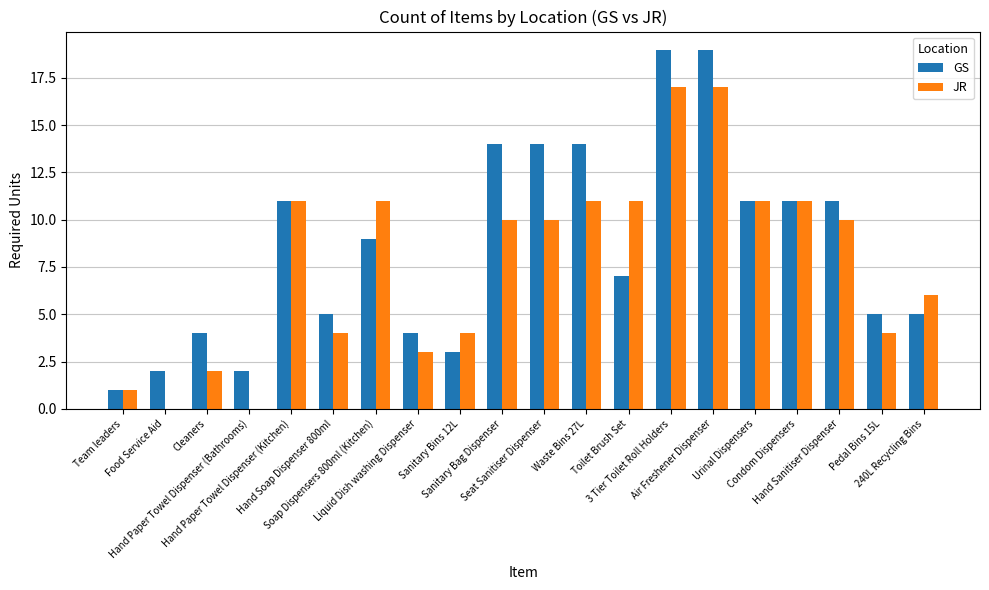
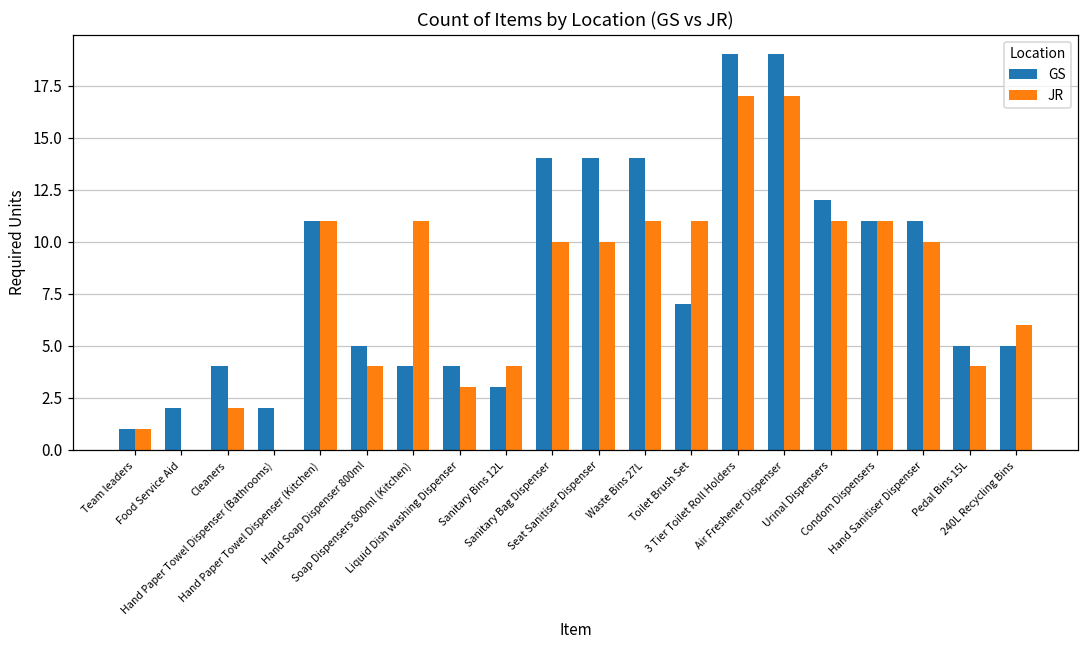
  {
    "GS": {
      "Team leaders": 1,
      "Food Service Aid": 2,
      "Cleaners": 4,
      "Hand Paper Towel Dispenser (Bathrooms)": 2,
      "Hand Paper Towel Dispenser (Kitchen)": 11,
      "Hand Soap Dispenser 800ml": 5,
-     "Soap Dispensers 800ml (Kitchen)": 9,
+     "Soap Dispensers 800ml (Kitchen)": 4,
      "Liquid Dish washing Dispenser": 4,
      "Sanitary Bins 12L": 3,
      "Sanitary Bag Dispenser": 14,
      "Seat Sanitiser Dispenser": 14,
      "Waste Bins 27L": 14,
      "Toilet Brush Set": 7,
      "3 Tier Toilet Roll Holders": 19,
      "Air Freshener Dispenser": 19,
-     "Urinal Dispensers": 11,
+     "Urinal Dispensers": 12,
      "Condom Dispensers": 11,
      "Hand Sanitiser Dispenser": 11,
      "Pedal Bins 15L": 5,
      "240L Recycling Bins": 5
    },
    "JR": {
      "Team leaders": 1,
      "Food Service Aid": 0,
      "Cleaners": 2,
      "Hand Paper Towel Dispenser (Bathrooms)": 0,
      "Hand Paper Towel Dispenser (Kitchen)": 11,
      "Hand Soap Dispenser 800ml": 4,
      "Soap Dispensers 800ml (Kitchen)": 11,
      "Liquid Dish washing Dispenser": 3,
      "Sanitary Bins 12L": 4,
      "Sanitary Bag Dispenser": 10,
      "Seat Sanitiser Dispenser": 10,
      "Waste Bins 27L": 11,
      "Toilet Brush Set": 11,
      "3 Tier Toilet Roll Holders": 17,
      "Air Freshener Dispenser": 17,
      "Urinal Dispensers": 11,
      "Condom Dispensers": 11,
      "Hand Sanitiser Dispenser": 10,
      "Pedal Bins 15L": 4,
      "240L Recycling Bins": 6
    }
  }
